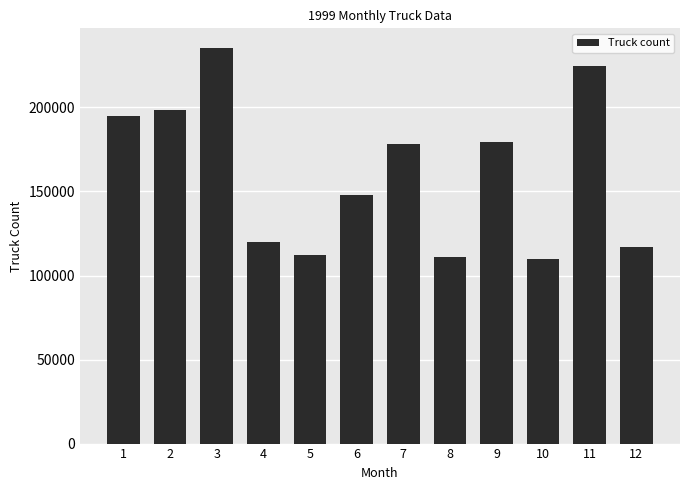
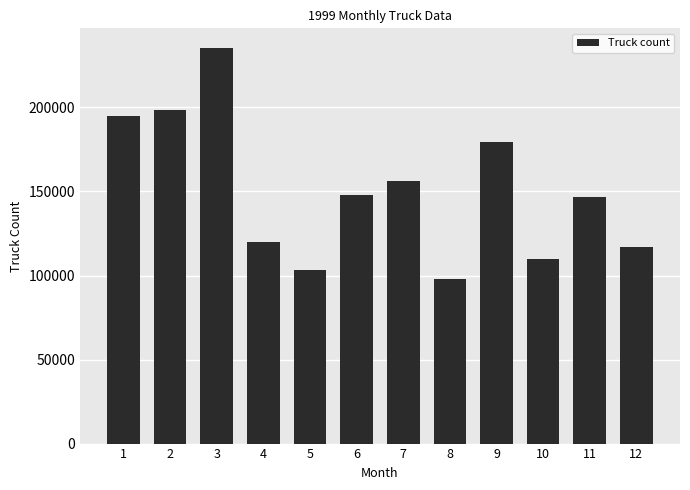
  {
    "1": 195000,
    "2": 199000,
    "3": 235000,
    "4": 120000,
-   "5": 112000,
+   "5": 103000,
    "6": 148000,
-   "7": 178000,
-   "8": 111000,
+   "7": 156000,
+   "8": 98000,
    "9": 180000,
    "10": 110000,
-   "11": 225000,
+   "11": 146000,
    "12": 117000
  }
